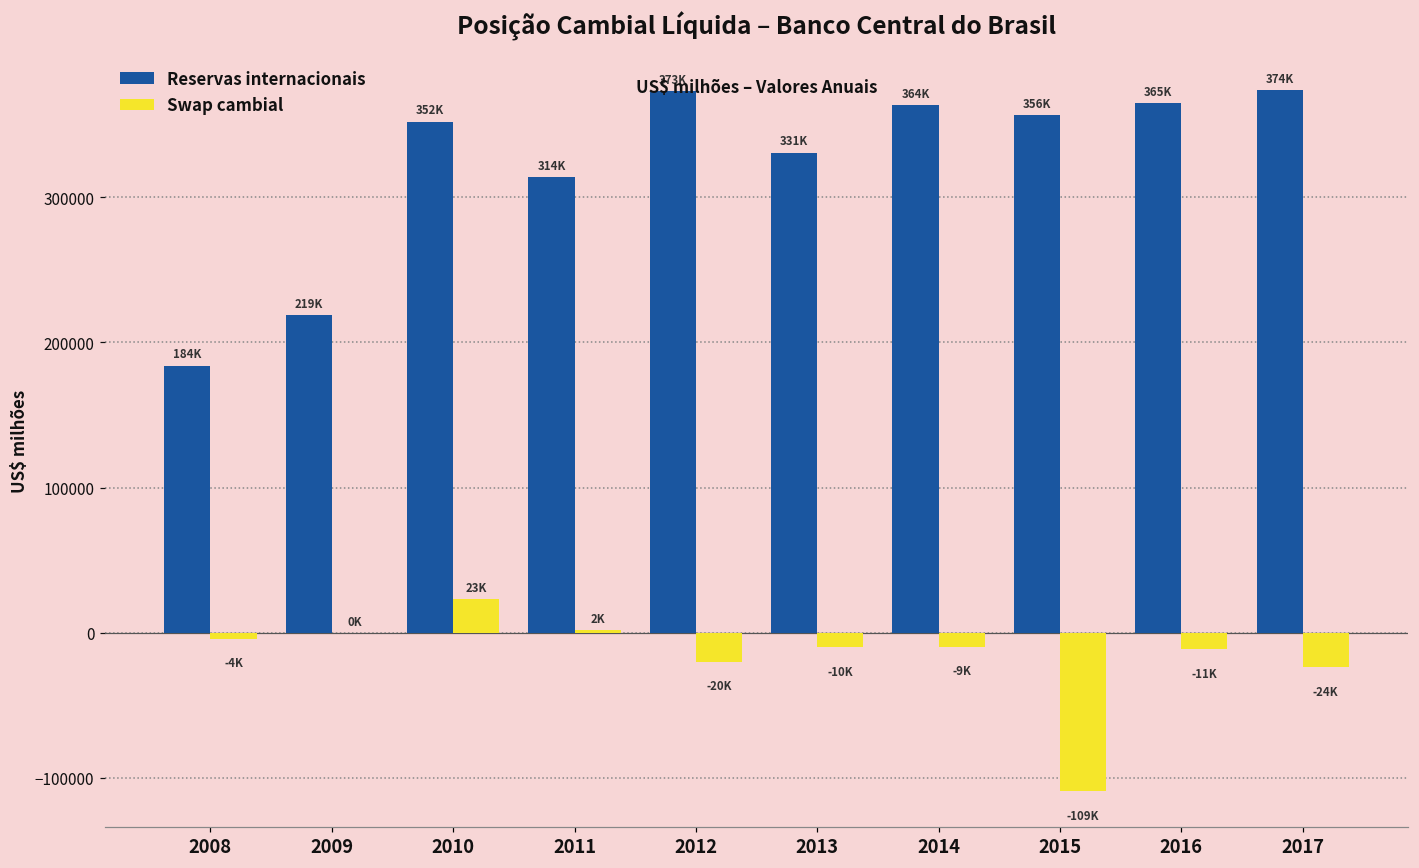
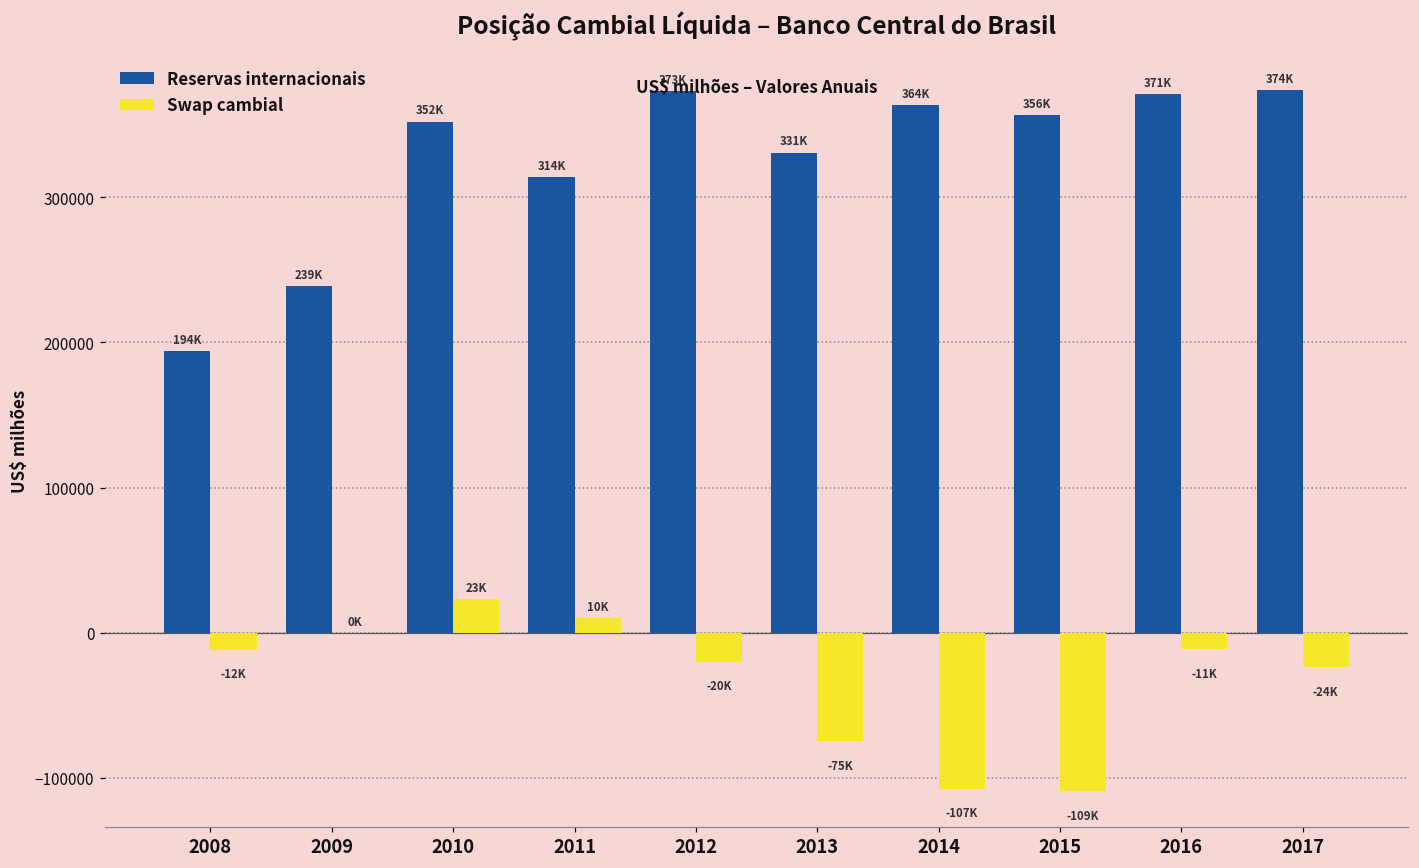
  {
    "Reservas internacionais": {
-     "2008": "184K",
-     "2009": "219K",
+     "2008": "194K",
+     "2009": "239K",
      "2010": "352K",
      "2011": "314K",
      "2013": "331K",
      "2014": "364K",
      "2015": "356K",
-     "2016": "365K",
+     "2016": "371K",
      "2017": "374K"
    },
    "Swap cambial": {
-     "2008": "-4K",
+     "2008": "-12K",
      "2009": "0K",
      "2010": "23K",
-     "2011": "2K",
+     "2011": "10K",
      "2012": "-20K",
-     "2013": "-10K",
-     "2014": "-9K",
+     "2013": "-75K",
+     "2014": "-107K",
      "2015": "-109K",
      "2016": "-11K",
      "2017": "-24K"
    }
  }
